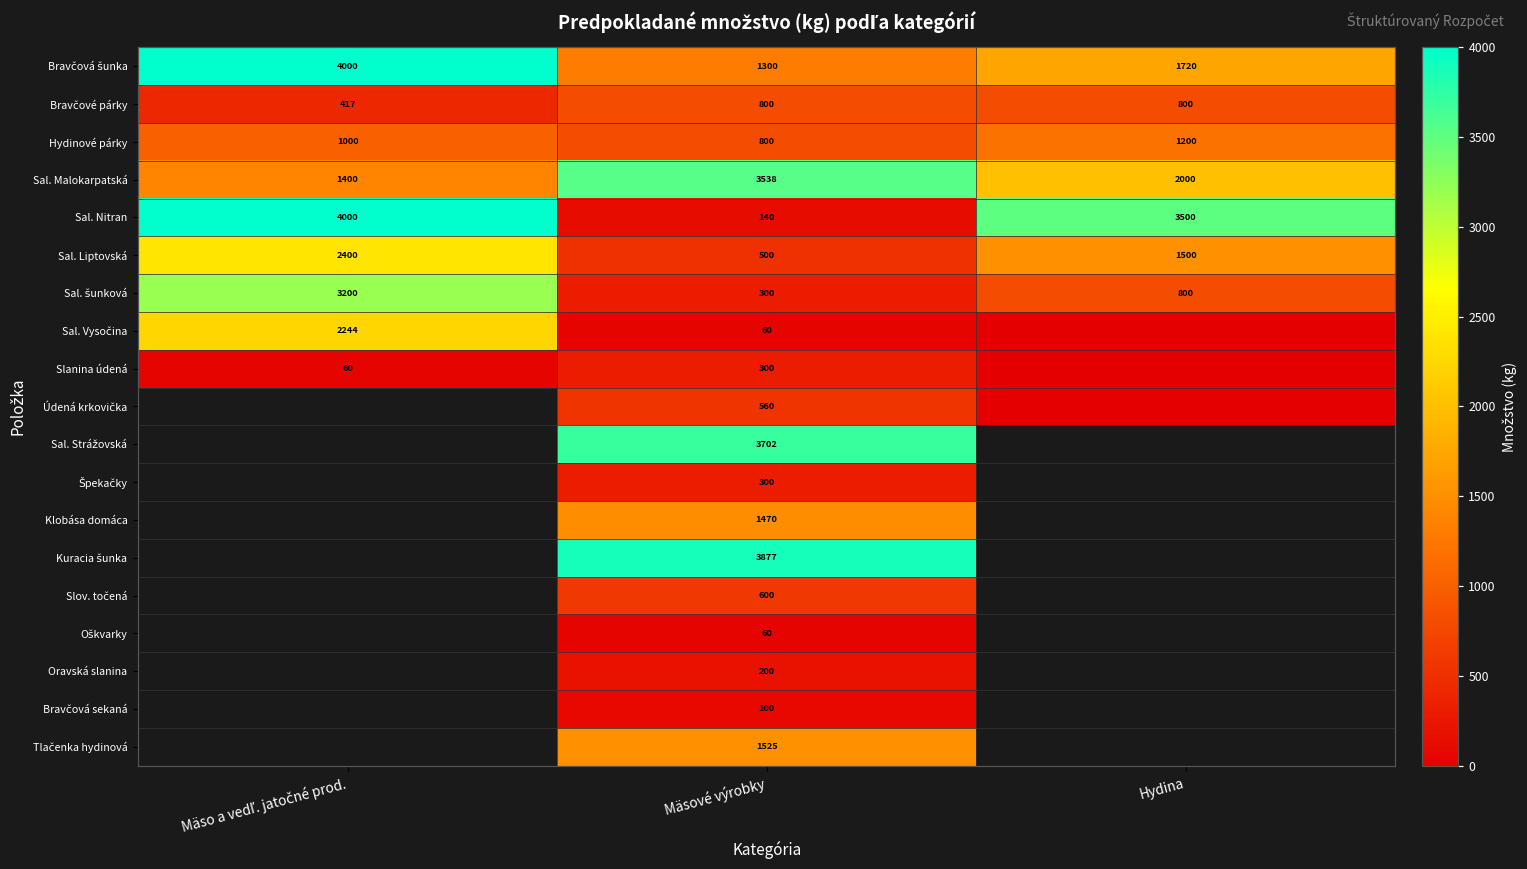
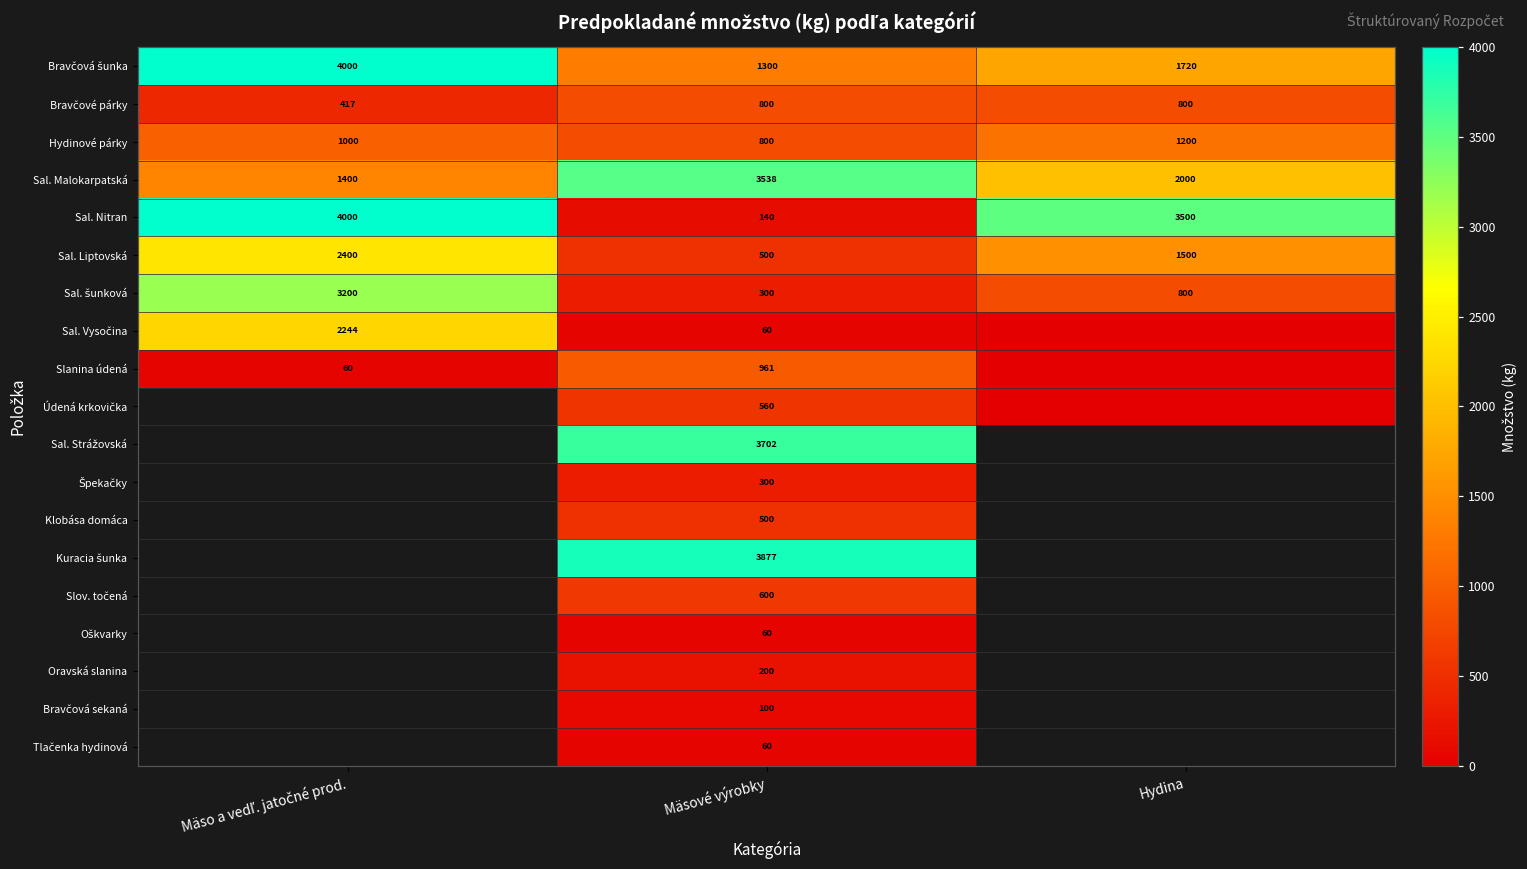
  {
    "Bravčová šunka": {
      "Mäso a vedľ. jatočné prod.": 4000,
      "Mäsové výrobky": 1300,
      "Hydina": 1720
    },
    "Bravčové párky": {
      "Mäso a vedľ. jatočné prod.": 417,
      "Mäsové výrobky": 800,
      "Hydina": 800
    },
    "Hydinové párky": {
      "Mäso a vedľ. jatočné prod.": 1000,
      "Mäsové výrobky": 800,
      "Hydina": 1200
    },
    "Sal. Malokarpatská": {
      "Mäso a vedľ. jatočné prod.": 1400,
      "Mäsové výrobky": 3538,
      "Hydina": 2000
    },
    "Sal. Nitran": {
      "Mäso a vedľ. jatočné prod.": 4000,
      "Mäsové výrobky": 140,
      "Hydina": 3500
    },
    "Sal. Liptovská": {
      "Mäso a vedľ. jatočné prod.": 2400,
      "Mäsové výrobky": 500,
      "Hydina": 1500
    },
    "Sal. šunková": {
      "Mäso a vedľ. jatočné prod.": 3200,
      "Mäsové výrobky": 300,
      "Hydina": 800
    },
    "Sal. Vysočina": {
      "Mäso a vedľ. jatočné prod.": 2244,
      "Mäsové výrobky": 60
    },
    "Slanina údená": {
      "Mäso a vedľ. jatočné prod.": 60,
-     "Mäsové výrobky": 300
+     "Mäsové výrobky": 961
    },
    "Údená krkovička": {
      "Mäsové výrobky": 560
    },
    "Sal. Strážovská": {
      "Mäsové výrobky": 3702
    },
    "Špekačky": {
      "Mäsové výrobky": 300
    },
    "Klobása domáca": {
-     "Mäsové výrobky": 1470
+     "Mäsové výrobky": 500
    },
    "Kuracia šunka": {
      "Mäsové výrobky": 3877
    },
    "Slov. točená": {
      "Mäsové výrobky": 600
    },
    "Oškvarky": {
      "Mäsové výrobky": 60
    },
    "Oravská slanina": {
      "Mäsové výrobky": 200
    },
    "Bravčová sekaná": {
      "Mäsové výrobky": 100
    },
    "Tlačenka hydinová": {
-     "Mäsové výrobky": 1525
+     "Mäsové výrobky": 60
    }
  }
